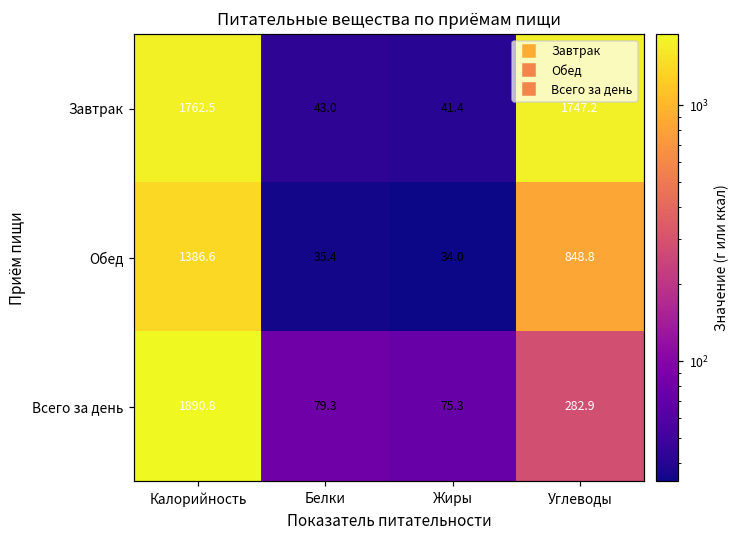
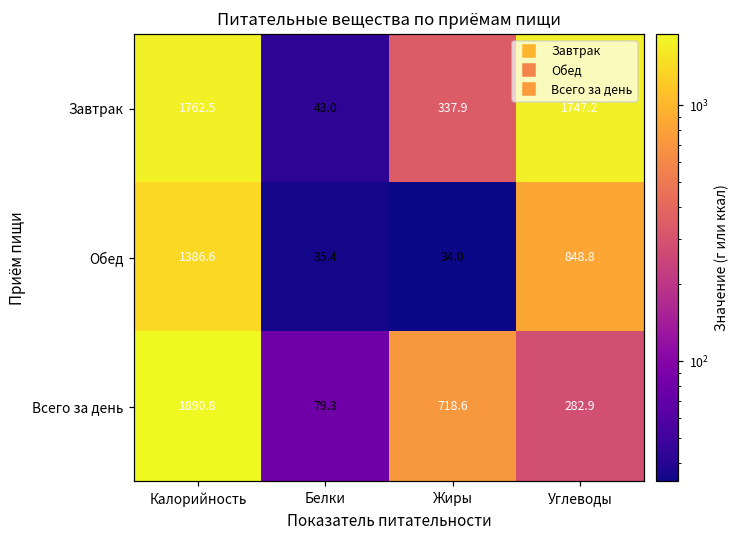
  {
    "Завтрак": {
      "Калорийность": 1762.5,
      "Белки": 43.0,
-     "Жиры": 41.4,
+     "Жиры": 337.9,
      "Углеводы": 1747.2
    },
    "Обед": {
      "Калорийность": 1386.6,
      "Белки": 35.4,
      "Жиры": 34.0,
      "Углеводы": 848.8
    },
    "Всего за день": {
      "Калорийность": 1890.8,
      "Белки": 79.3,
-     "Жиры": 75.3,
+     "Жиры": 718.6,
      "Углеводы": 282.9
    }
  }
